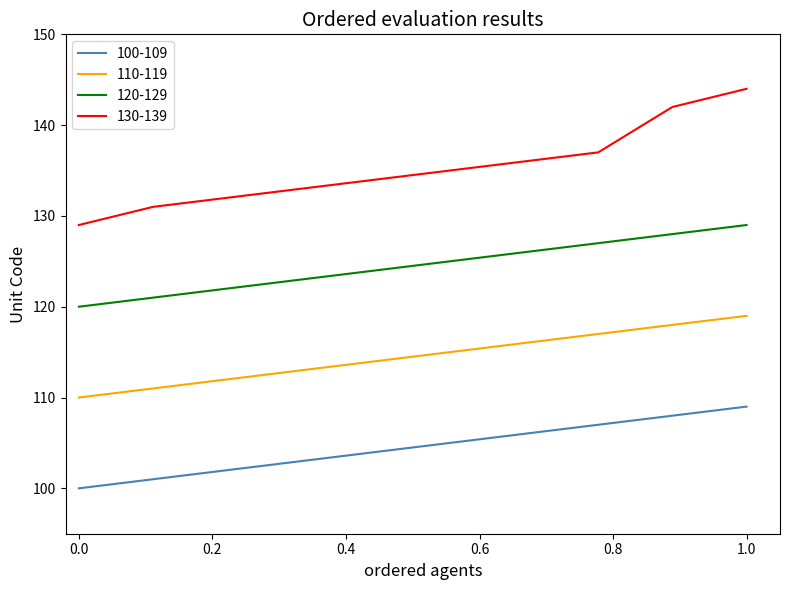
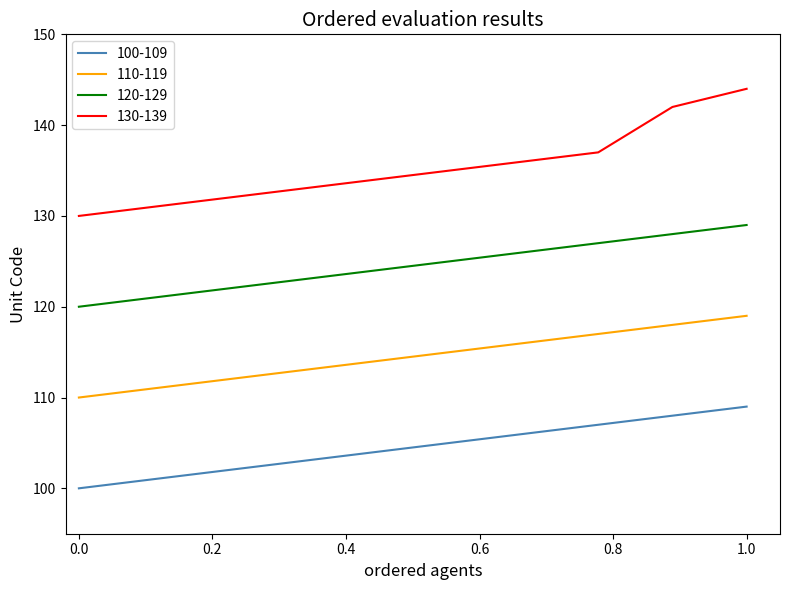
  {
    "100-109": {
      "0.0": 100,
      "1.0": 109
    },
    "110-119": {
      "0.0": 110,
      "1.0": 119
    },
    "120-129": {
      "0.0": 120,
      "1.0": 129
    },
    "130-139": {
-     "0.0": 129,
+     "0.0": 130,
      "1.0": 144
    }
  }
